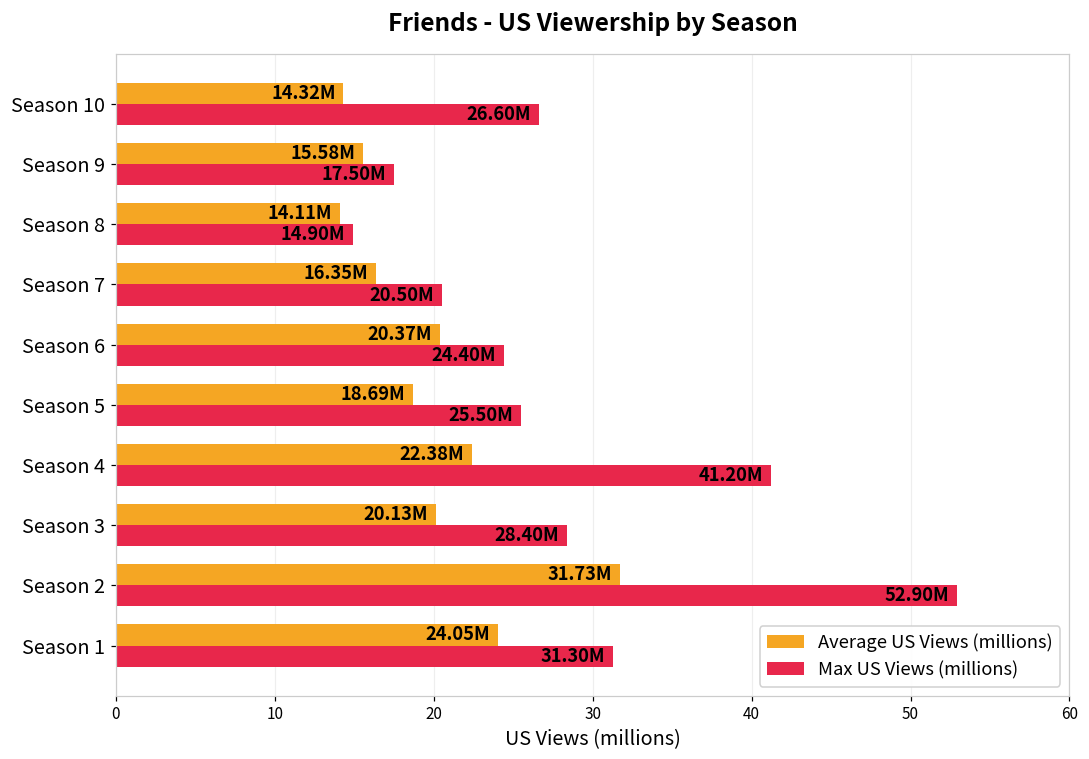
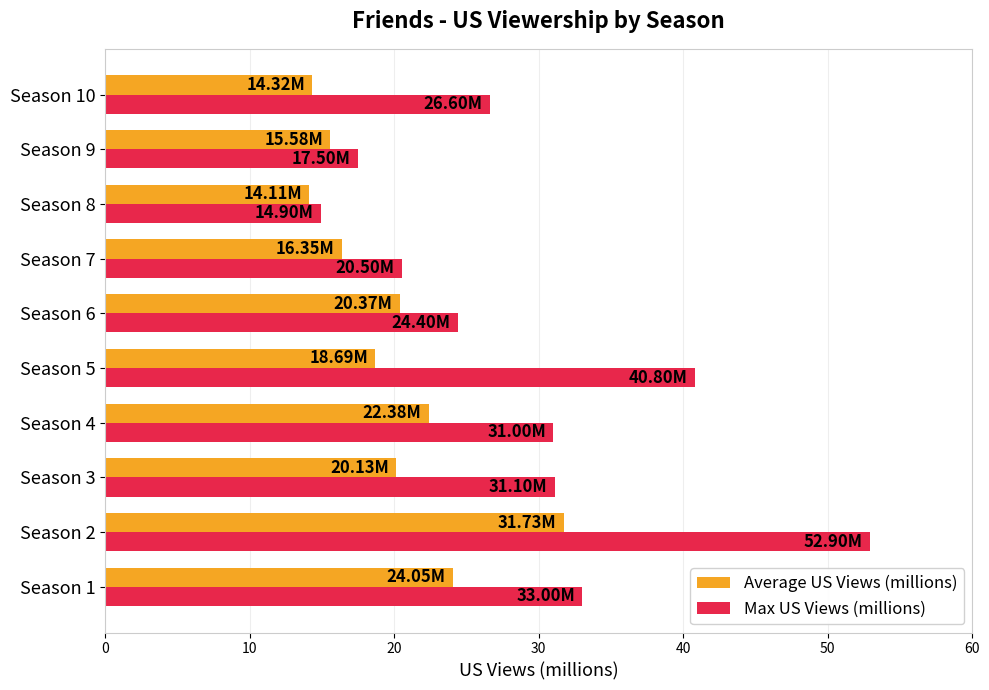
  {
    "Average US Views (millions)": {
      "Season 10": "14.32M",
      "Season 9": "15.58M",
      "Season 8": "14.11M",
      "Season 7": "16.35M",
      "Season 6": "20.37M",
      "Season 5": "18.69M",
      "Season 4": "22.38M",
      "Season 3": "20.13M",
      "Season 2": "31.73M",
      "Season 1": "24.05M"
    },
    "Max US Views (millions)": {
      "Season 10": "26.60M",
      "Season 9": "17.50M",
      "Season 8": "14.90M",
      "Season 7": "20.50M",
      "Season 6": "24.40M",
-     "Season 5": "25.50M",
-     "Season 4": "41.20M",
-     "Season 3": "28.40M",
+     "Season 5": "40.80M",
+     "Season 4": "31.00M",
+     "Season 3": "31.10M",
      "Season 2": "52.90M",
-     "Season 1": "31.30M"
+     "Season 1": "33.00M"
    }
  }
